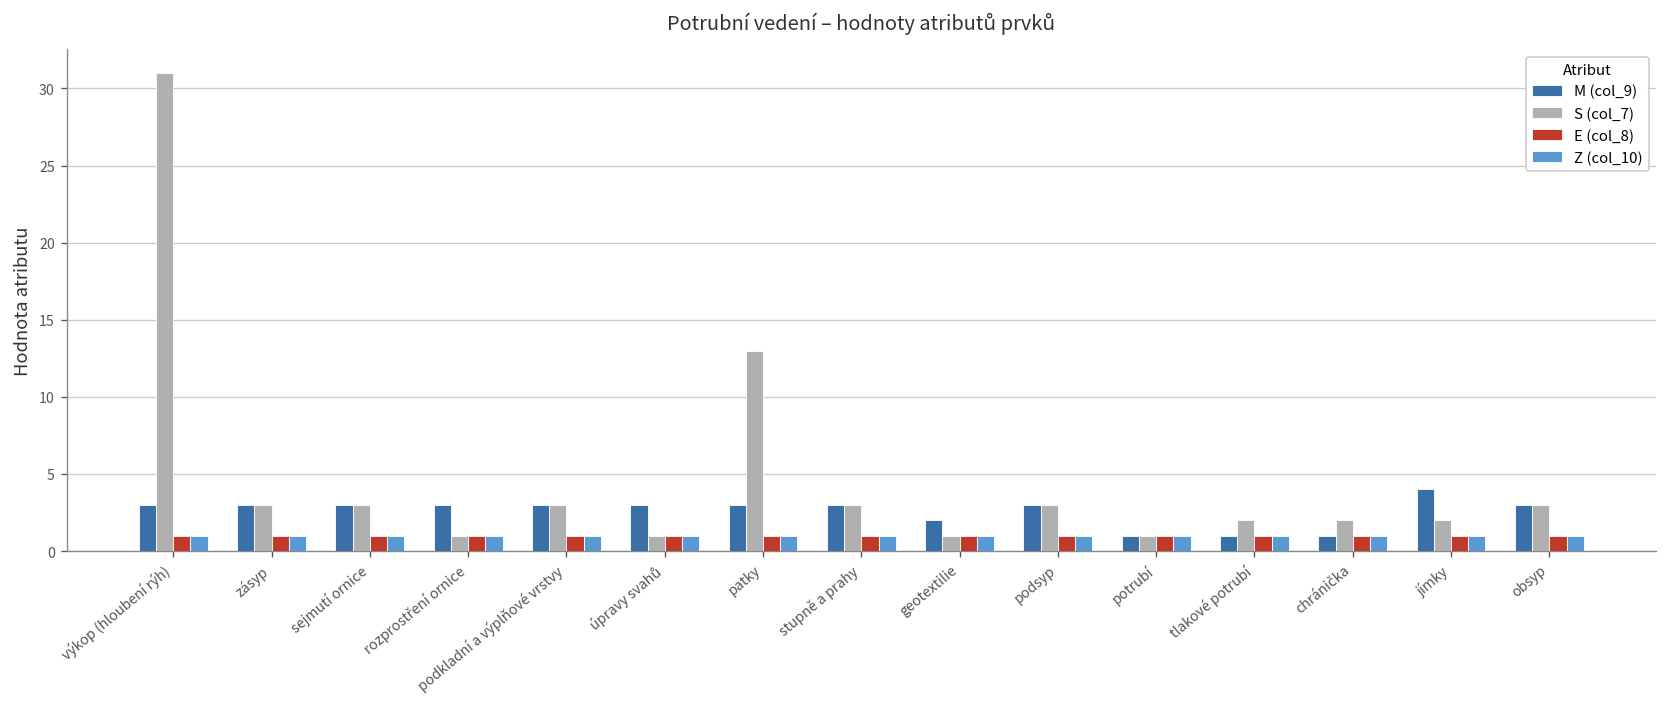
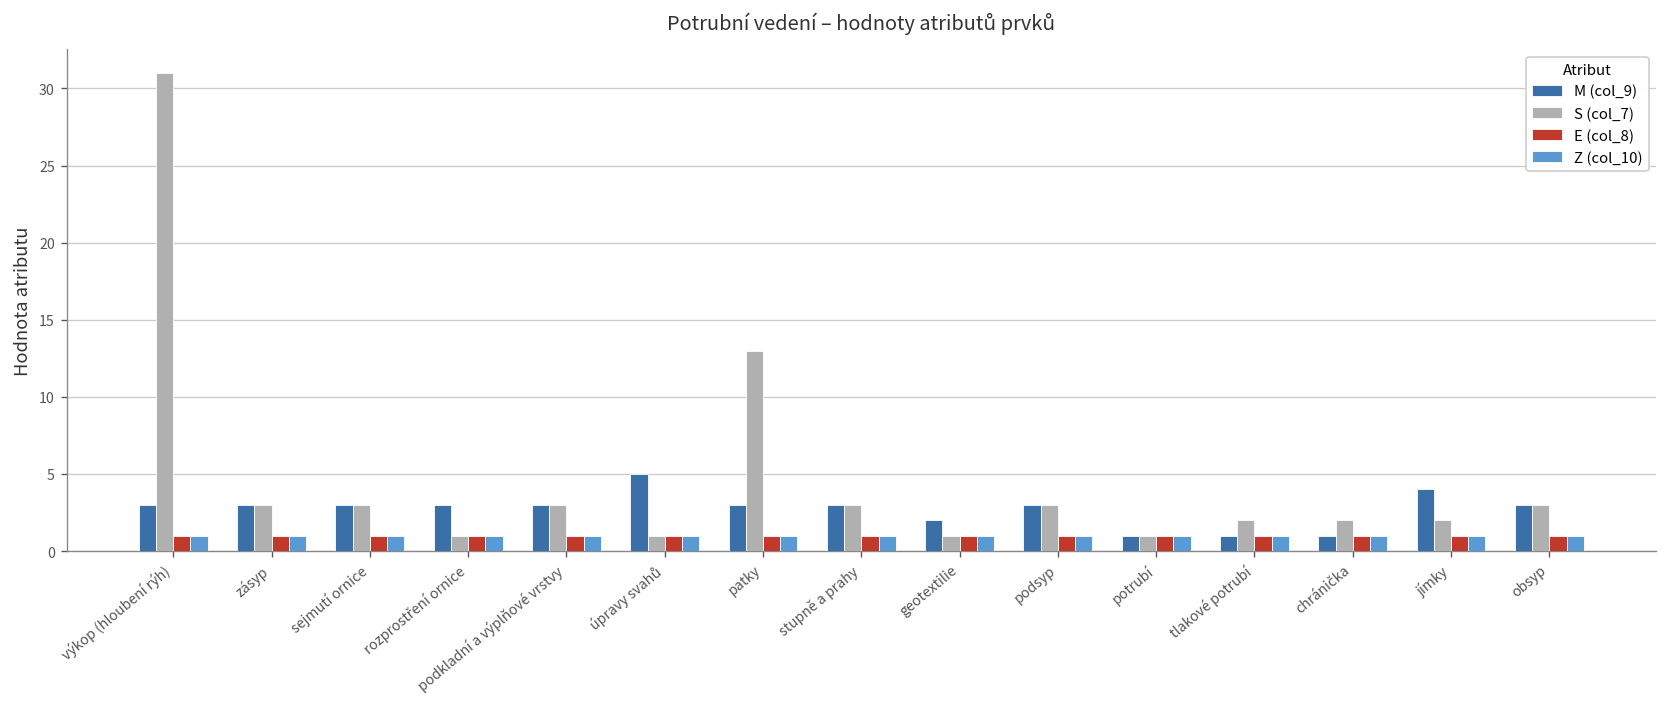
  {
    "M (col_9)": {
      "výkop (hloubení rýh)": 3,
      "zásyp": 3,
      "sejmutí ornice": 3,
      "rozprostření ornice": 3,
      "podkladní a výplňové vrstvy": 3,
-     "úpravy svahů": 3,
+     "úpravy svahů": 5,
      "patky": 3,
      "stupně a prahy": 3,
      "geotextilie": 2,
      "podsyp": 3,
      "potrubí": 1,
      "tlakové potrubí": 1,
      "chránička": 1,
      "jímky": 4,
      "obsyp": 3
    },
    "S (col_7)": {
      "výkop (hloubení rýh)": 31,
      "zásyp": 3,
      "sejmutí ornice": 3,
      "rozprostření ornice": 1,
      "podkladní a výplňové vrstvy": 3,
      "úpravy svahů": 1,
      "patky": 13,
      "stupně a prahy": 3,
      "geotextilie": 1,
      "podsyp": 3,
      "potrubí": 1,
      "tlakové potrubí": 2,
      "chránička": 2,
      "jímky": 2,
      "obsyp": 3
    },
    "E (col_8)": {
      "výkop (hloubení rýh)": 1,
      "zásyp": 1,
      "sejmutí ornice": 1,
      "rozprostření ornice": 1,
      "podkladní a výplňové vrstvy": 1,
      "úpravy svahů": 1,
      "patky": 1,
      "stupně a prahy": 1,
      "geotextilie": 1,
      "podsyp": 1,
      "potrubí": 1,
      "tlakové potrubí": 1,
      "chránička": 1,
      "jímky": 1,
      "obsyp": 1
    },
    "Z (col_10)": {
      "výkop (hloubení rýh)": 1,
      "zásyp": 1,
      "sejmutí ornice": 1,
      "rozprostření ornice": 1,
      "podkladní a výplňové vrstvy": 1,
      "úpravy svahů": 1,
      "patky": 1,
      "stupně a prahy": 1,
      "geotextilie": 1,
      "podsyp": 1,
      "potrubí": 1,
      "tlakové potrubí": 1,
      "chránička": 1,
      "jímky": 1,
      "obsyp": 1
    }
  }
